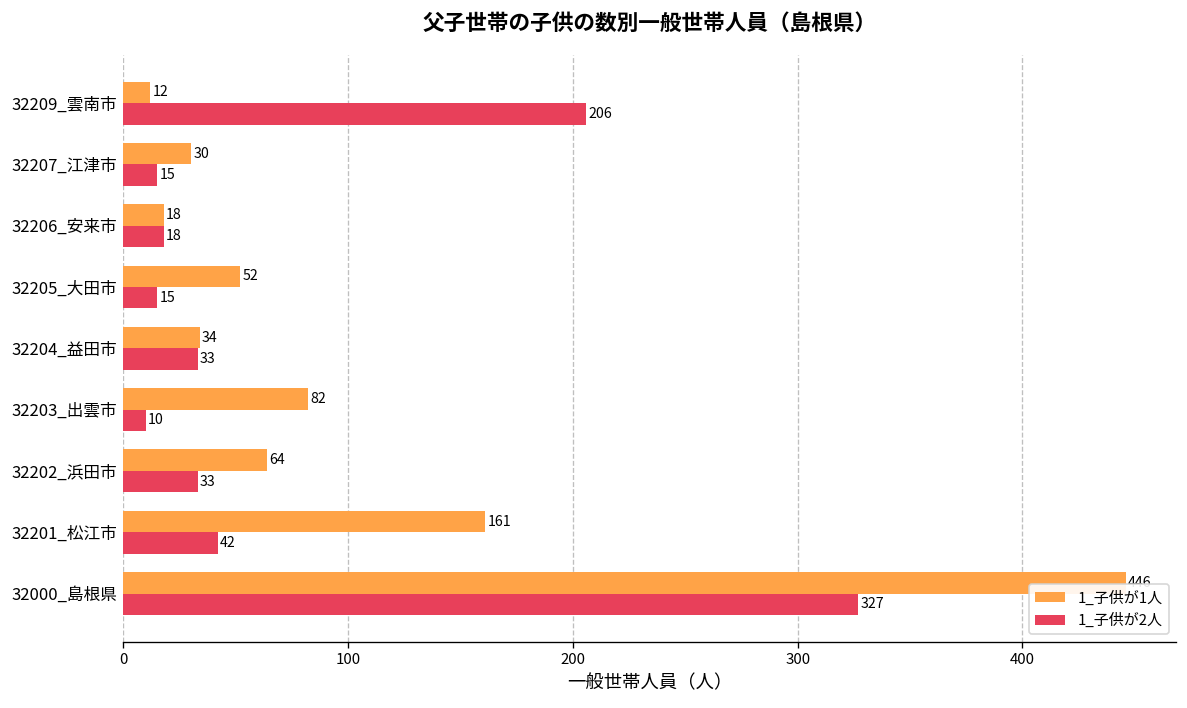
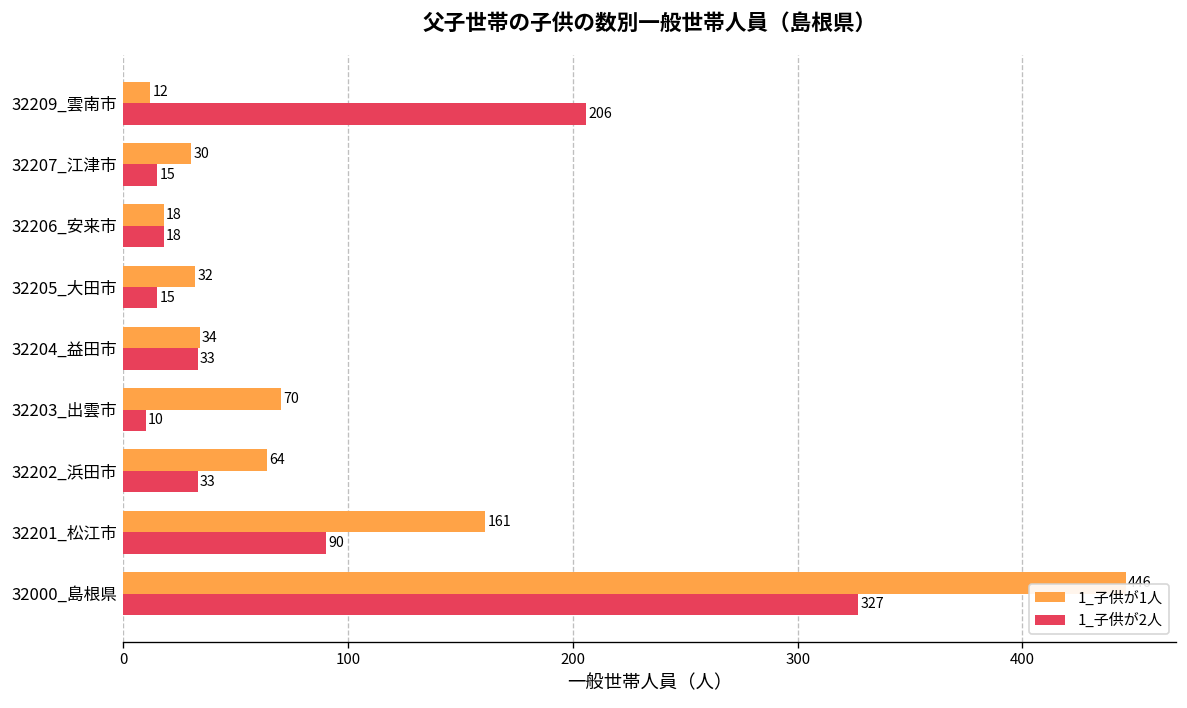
  {
    "1_子供が1人": {
      "32209_雲南市": 12,
      "32207_江津市": 30,
      "32206_安来市": 18,
-     "32205_大田市": 52,
+     "32205_大田市": 32,
      "32204_益田市": 34,
-     "32203_出雲市": 82,
+     "32203_出雲市": 70,
      "32202_浜田市": 64,
      "32201_松江市": 161
    },
    "1_子供が2人": {
      "32209_雲南市": 206,
      "32207_江津市": 15,
      "32206_安来市": 18,
      "32205_大田市": 15,
      "32204_益田市": 33,
      "32203_出雲市": 10,
      "32202_浜田市": 33,
-     "32201_松江市": 42,
+     "32201_松江市": 90,
      "32000_島根県": 327
    }
  }
